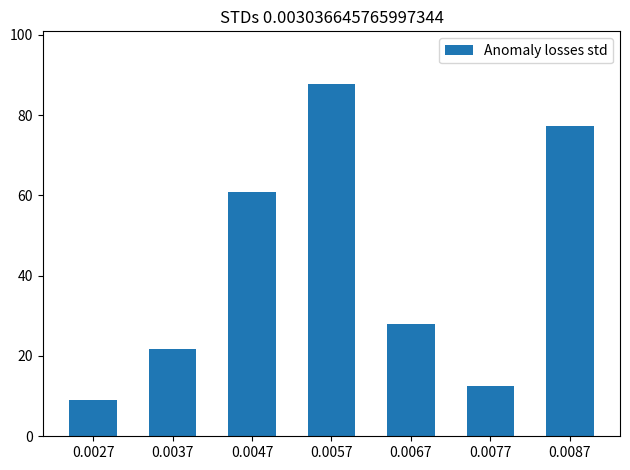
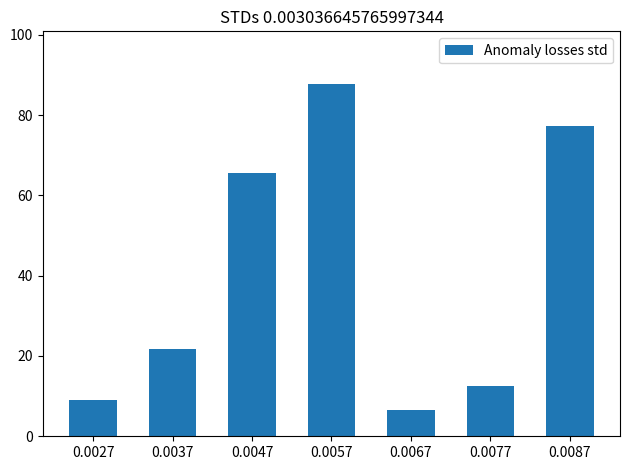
  {
    "0.0027": 9,
    "0.0037": 22,
-   "0.0047": 61,
+   "0.0047": 65,
    "0.0057": 88,
-   "0.0067": 28,
+   "0.0067": 7,
    "0.0077": 12,
    "0.0087": 77
  }
